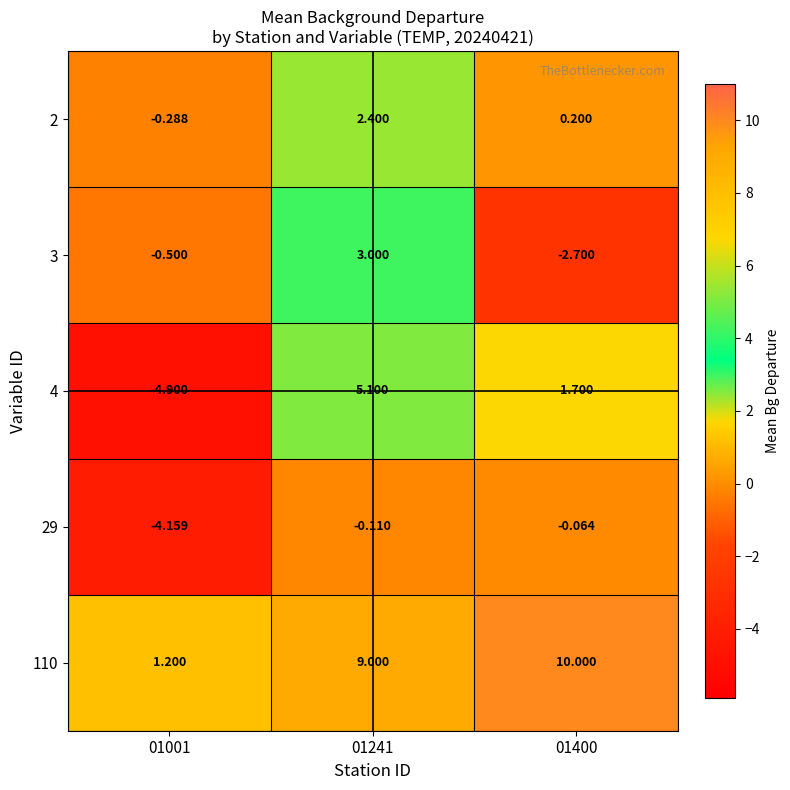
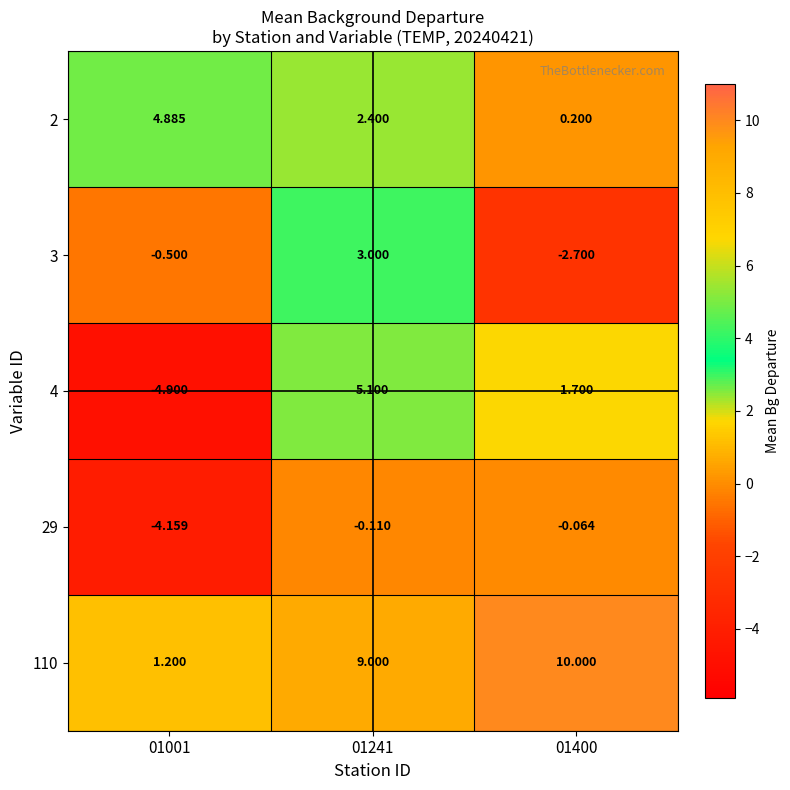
  {
    "2": {
-     "01001": -0.288,
+     "01001": 4.885,
      "01241": 2.400
    },
    "3": {
      "01001": -0.500,
      "01241": 3.000,
      "01400": -2.700
    },
    "4": {
      "01001": -4.900,
      "01241": 5.100,
      "01400": 1.700
    },
    "29": {
      "01001": -4.159,
      "01241": -0.110,
      "01400": -0.064
    },
    "110": {
      "01001": 1.200,
      "01241": 9.000,
      "01400": 10.000
    }
  }
